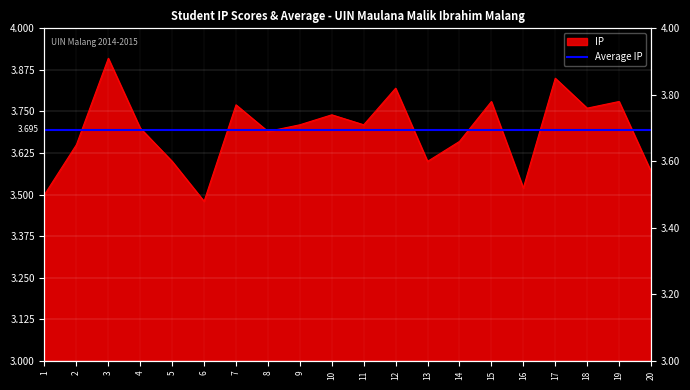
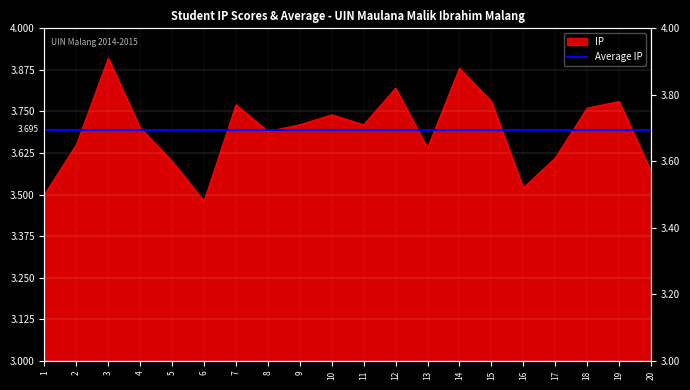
  {
    "IP": {
      "1": 3.50,
      "2": 3.65,
      "5": 3.60,
      "6": 3.48,
      "7": 3.77,
      "9": 3.71,
      "10": 3.74,
      "11": 3.71,
      "12": 3.82,
-     "13": 3.60,
-     "14": 3.66,
+     "13": 3.64,
+     "14": 3.88,
      "15": 3.78,
      "16": 3.52,
-     "17": 3.85,
+     "17": 3.61,
      "18": 3.76,
      "19": 3.78,
      "20": 3.57
    },
    "Average IP": {
      "1": 3.695
    }
  }
